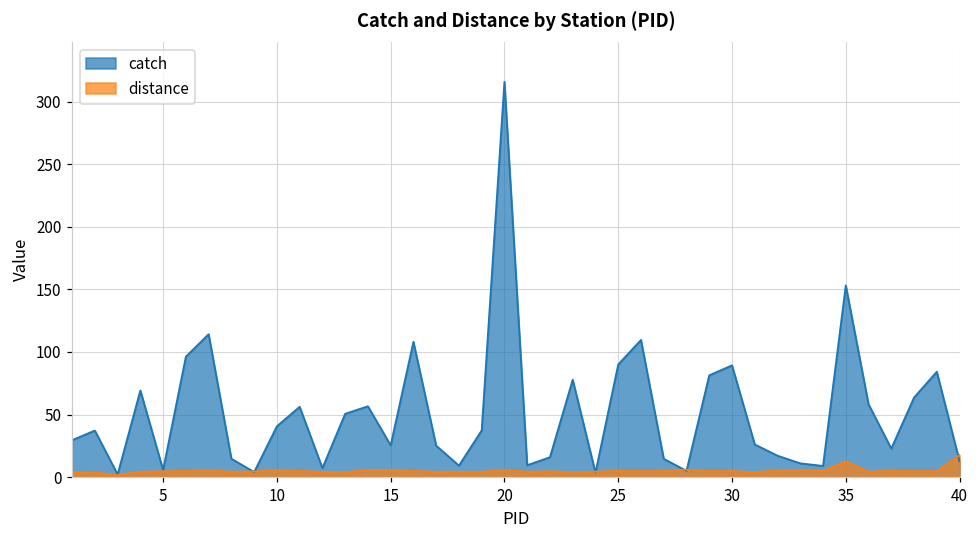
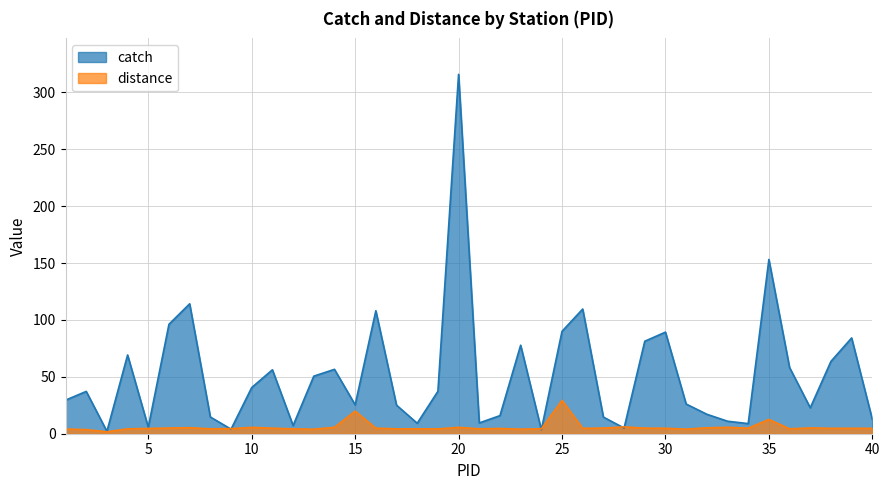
  {
    "catch": {
      "10": 41,
      "15": 25,
      "20": 316,
      "25": 90,
      "30": 89,
      "35": 153,
      "40": 13
    },
    "distance": {
      "10": 6,
-     "15": 6,
+     "15": 20,
      "20": 6,
-     "25": 5,
+     "25": 29,
      "30": 5,
      "35": 13,
-     "40": 18
+     "40": 5
    }
  }
